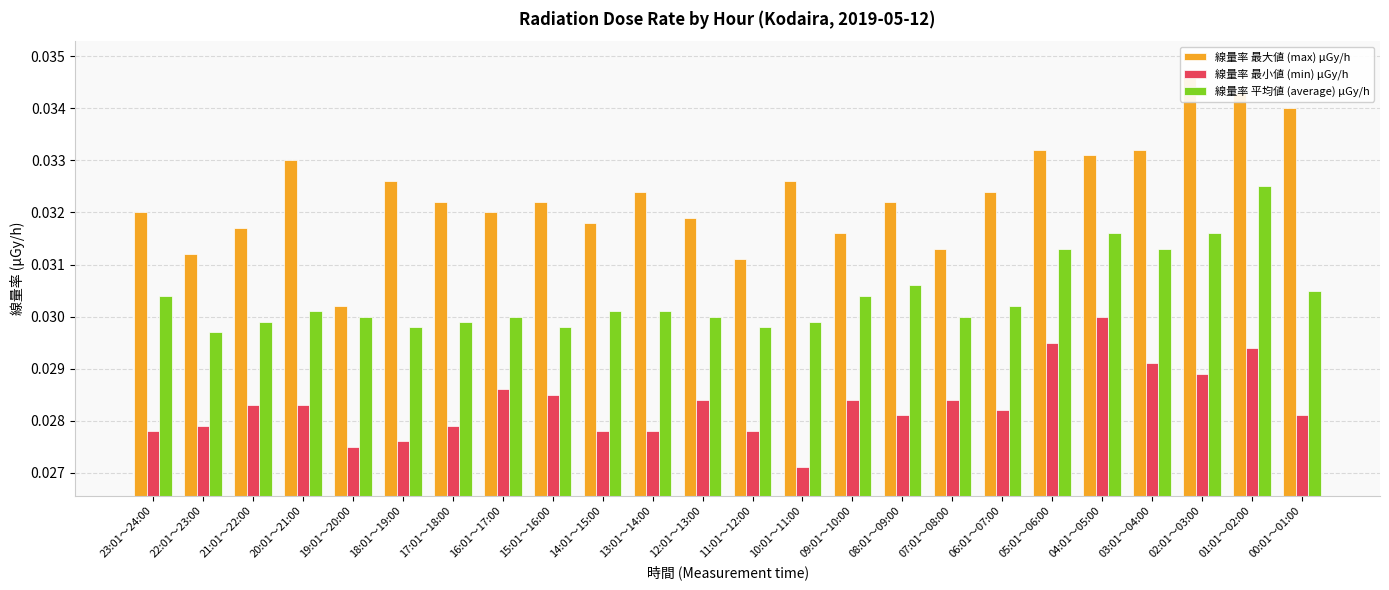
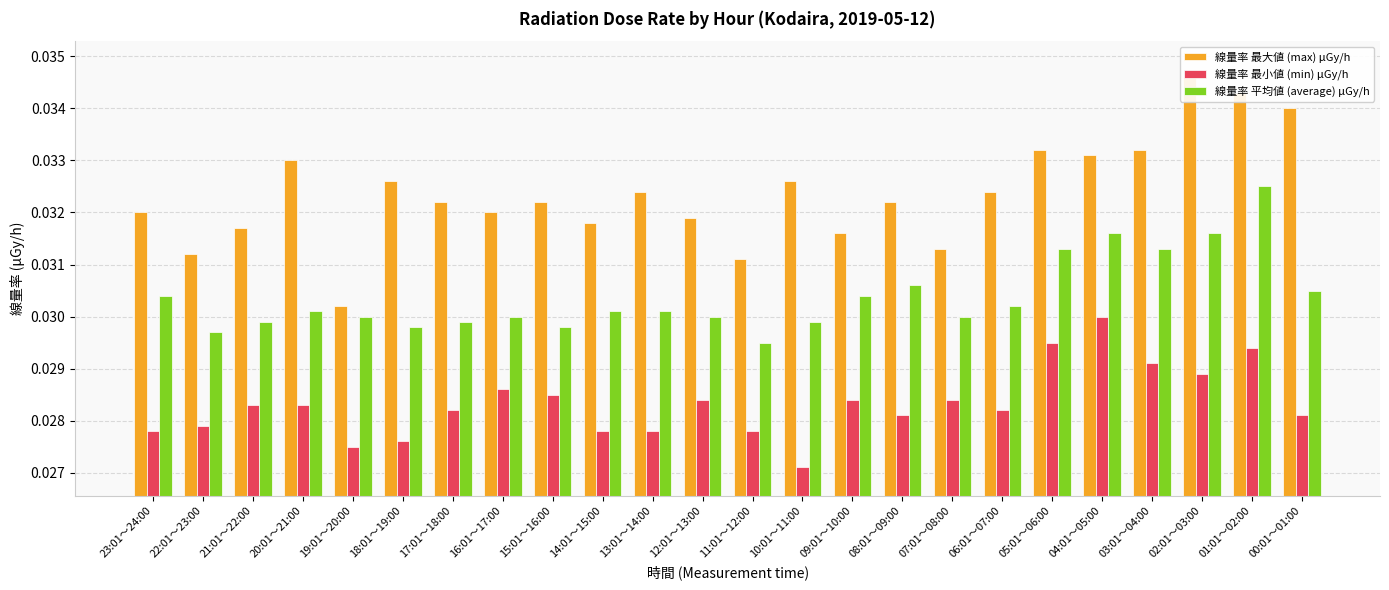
  {
    "線量率 最大値 (max) μGy/h": {
      "23:01～24:00": 0.0320,
      "22:01～23:00": 0.0312,
      "21:01～22:00": 0.0317,
      "20:01～21:00": 0.0330,
      "19:01～20:00": 0.0302,
      "18:01～19:00": 0.0326,
      "17:01～18:00": 0.0322,
      "16:01～17:00": 0.0320,
      "15:01～16:00": 0.0322,
      "14:01～15:00": 0.0318,
      "13:01～14:00": 0.0324,
      "12:01～13:00": 0.0319,
      "11:01～12:00": 0.0311,
      "10:01～11:00": 0.0326,
      "09:01～10:00": 0.0316,
      "08:01～09:00": 0.0322,
      "07:01～08:00": 0.0313,
      "06:01～07:00": 0.0324,
      "05:01～06:00": 0.0332,
      "04:01～05:00": 0.0331,
      "03:01～04:00": 0.0332,
      "00:01～01:00": 0.0340
    },
    "線量率 最小値 (min) μGy/h": {
      "23:01～24:00": 0.0278,
      "22:01～23:00": 0.0279,
      "21:01～22:00": 0.0283,
      "20:01～21:00": 0.0283,
      "19:01～20:00": 0.0275,
      "18:01～19:00": 0.0276,
-     "17:01～18:00": 0.0279,
+     "17:01～18:00": 0.0282,
      "16:01～17:00": 0.0286,
      "15:01～16:00": 0.0285,
      "14:01～15:00": 0.0278,
      "13:01～14:00": 0.0278,
      "12:01～13:00": 0.0284,
      "11:01～12:00": 0.0278,
      "10:01～11:00": 0.0271,
      "09:01～10:00": 0.0284,
      "08:01～09:00": 0.0281,
      "07:01～08:00": 0.0284,
      "06:01～07:00": 0.0282,
      "05:01～06:00": 0.0295,
      "04:01～05:00": 0.0300,
      "03:01～04:00": 0.0291,
      "02:01～03:00": 0.0289,
      "01:01～02:00": 0.0294,
      "00:01～01:00": 0.0281
    },
    "線量率 平均値 (average) μGy/h": {
      "23:01～24:00": 0.0304,
      "22:01～23:00": 0.0297,
      "21:01～22:00": 0.0299,
      "20:01～21:00": 0.0301,
      "19:01～20:00": 0.0300,
      "18:01～19:00": 0.0298,
      "17:01～18:00": 0.0299,
      "16:01～17:00": 0.0300,
      "15:01～16:00": 0.0298,
      "14:01～15:00": 0.0301,
      "13:01～14:00": 0.0301,
      "12:01～13:00": 0.0300,
-     "11:01～12:00": 0.0298,
+     "11:01～12:00": 0.0295,
      "10:01～11:00": 0.0299,
      "09:01～10:00": 0.0304,
      "08:01～09:00": 0.0306,
      "07:01～08:00": 0.0300,
      "06:01～07:00": 0.0302,
      "05:01～06:00": 0.0313,
      "04:01～05:00": 0.0316,
      "03:01～04:00": 0.0313,
      "02:01～03:00": 0.0316,
      "01:01～02:00": 0.0325,
      "00:01～01:00": 0.0305
    }
  }
